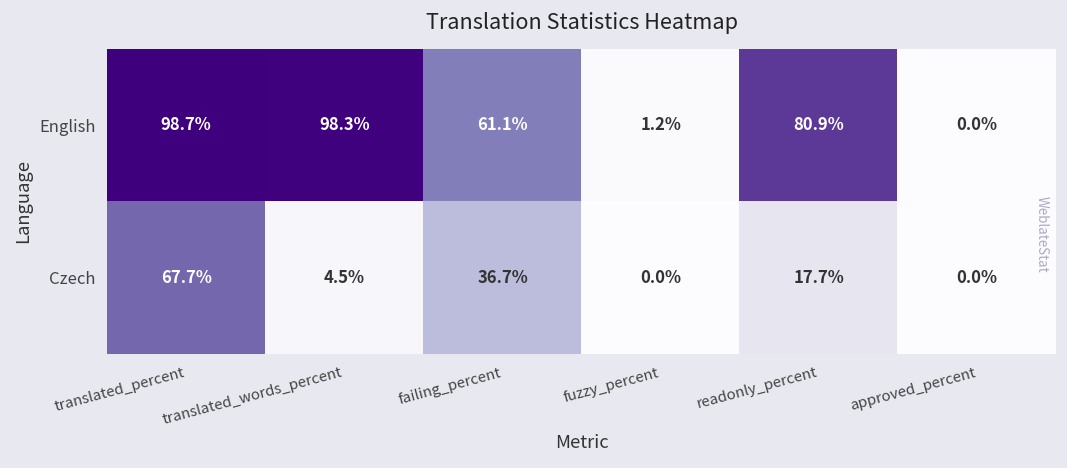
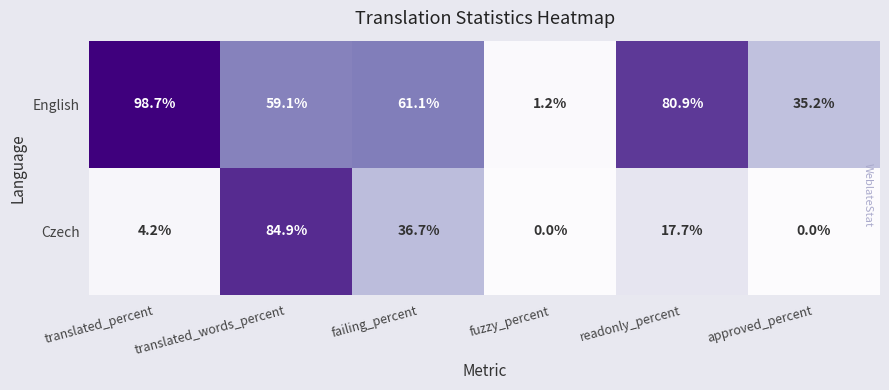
  {
    "English": {
      "translated_percent": "98.7%",
-     "translated_words_percent": "98.3%",
+     "translated_words_percent": "59.1%",
      "failing_percent": "61.1%",
      "fuzzy_percent": "1.2%",
      "readonly_percent": "80.9%",
-     "approved_percent": "0.0%"
+     "approved_percent": "35.2%"
    },
    "Czech": {
-     "translated_percent": "67.7%",
-     "translated_words_percent": "4.5%",
+     "translated_percent": "4.2%",
+     "translated_words_percent": "84.9%",
      "failing_percent": "36.7%",
      "fuzzy_percent": "0.0%",
      "readonly_percent": "17.7%",
      "approved_percent": "0.0%"
    }
  }
